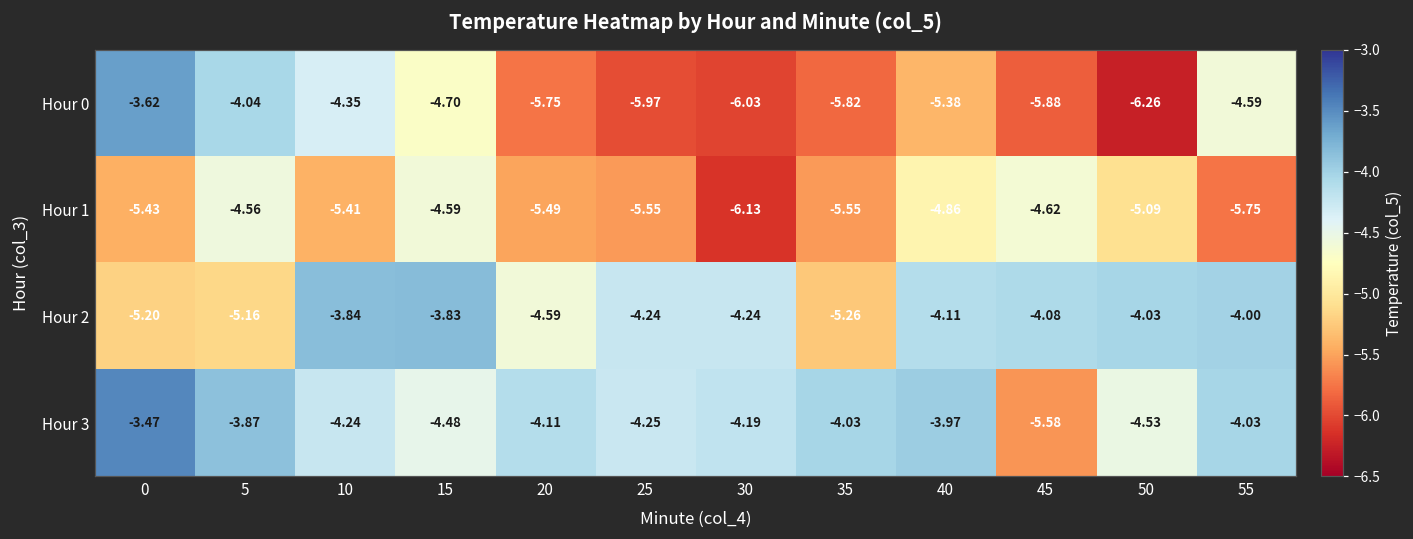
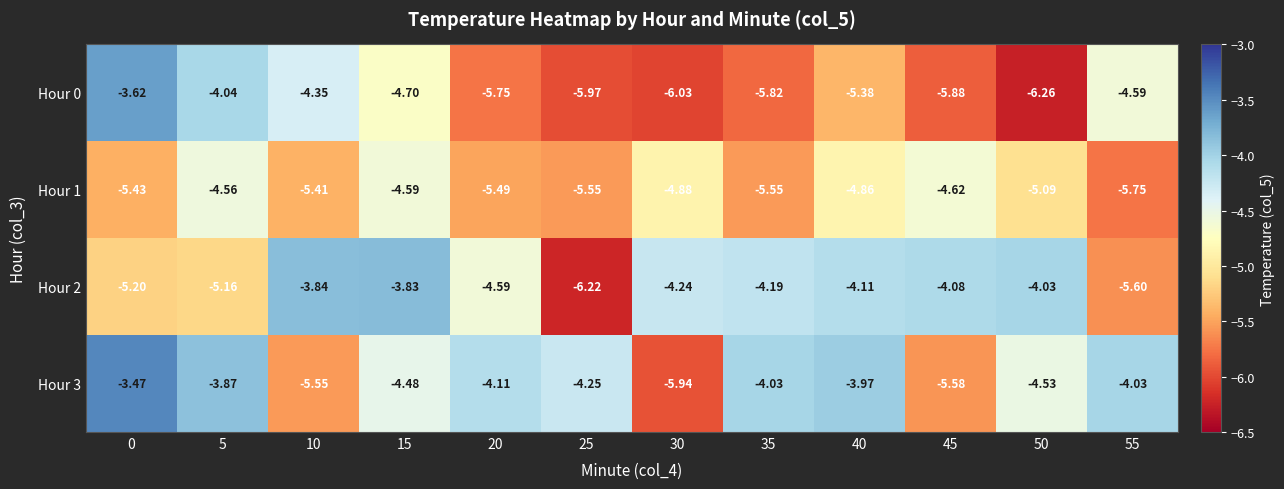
  {
    "Hour 0": {
      "0": -3.62,
      "5": -4.04,
      "10": -4.35,
      "15": -4.70,
      "20": -5.75,
      "25": -5.97,
      "30": -6.03,
      "35": -5.82,
      "40": -5.38,
      "45": -5.88,
      "50": -6.26,
      "55": -4.59
    },
    "Hour 1": {
      "0": -5.43,
      "5": -4.56,
      "10": -5.41,
      "15": -4.59,
      "20": -5.49,
      "25": -5.55,
-     "30": -6.13,
+     "30": -4.88,
      "35": -5.55,
      "40": -4.86,
      "45": -4.62,
      "50": -5.09,
      "55": -5.75
    },
    "Hour 2": {
      "0": -5.20,
      "5": -5.16,
      "10": -3.84,
      "15": -3.83,
      "20": -4.59,
-     "25": -4.24,
+     "25": -6.22,
      "30": -4.24,
-     "35": -5.26,
+     "35": -4.19,
      "40": -4.11,
      "45": -4.08,
      "50": -4.03,
-     "55": -4.00
+     "55": -5.60
    },
    "Hour 3": {
      "0": -3.47,
      "5": -3.87,
-     "10": -4.24,
+     "10": -5.55,
      "15": -4.48,
      "20": -4.11,
      "25": -4.25,
-     "30": -4.19,
+     "30": -5.94,
      "35": -4.03,
      "40": -3.97,
      "45": -5.58,
      "50": -4.53,
      "55": -4.03
    }
  }
